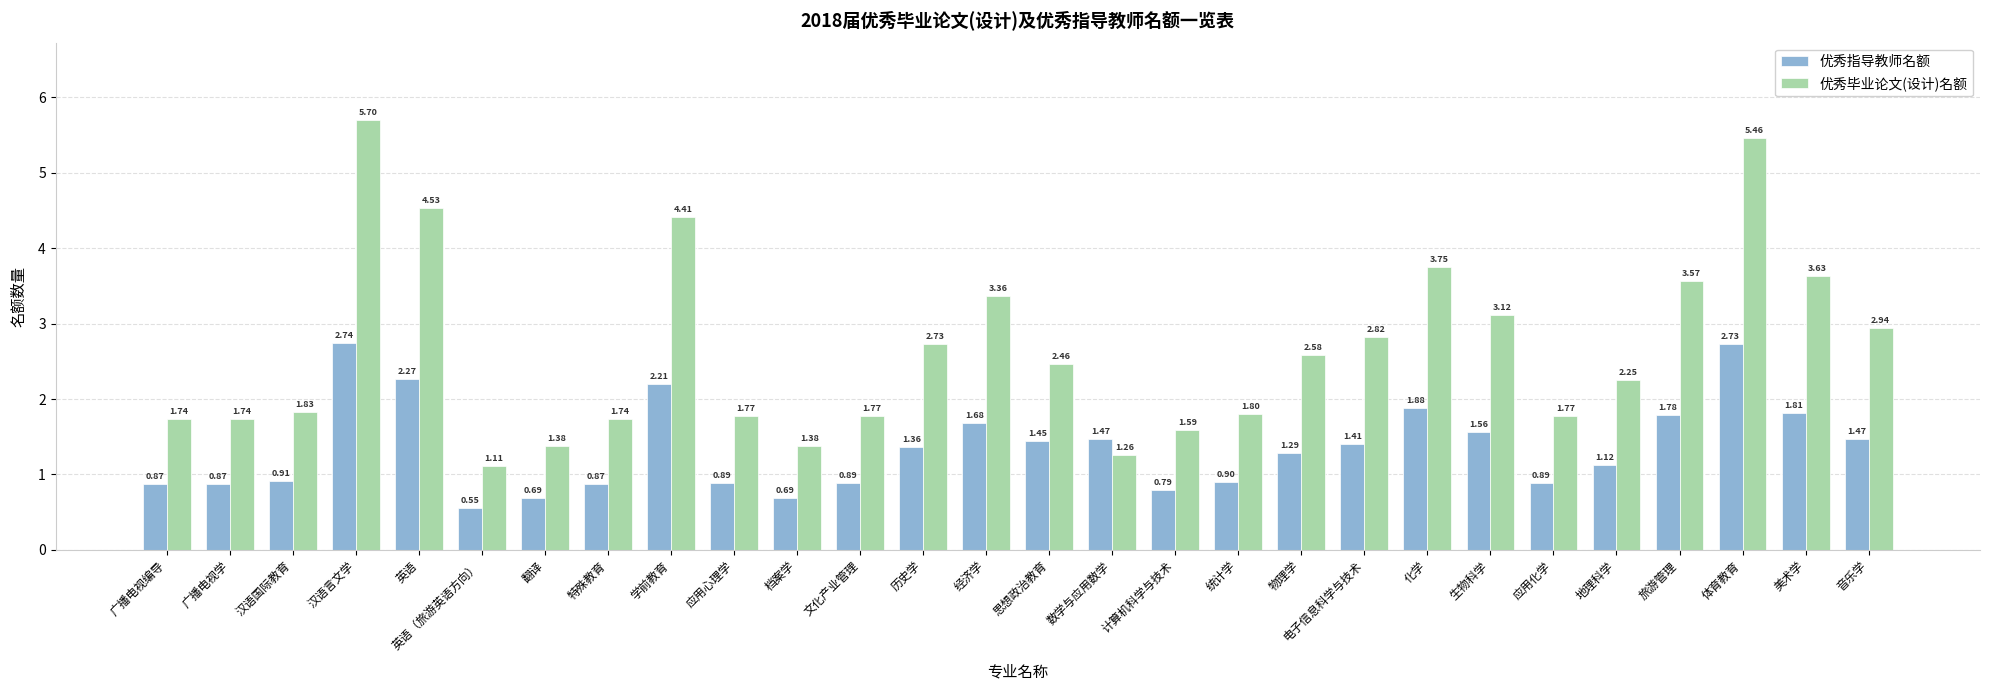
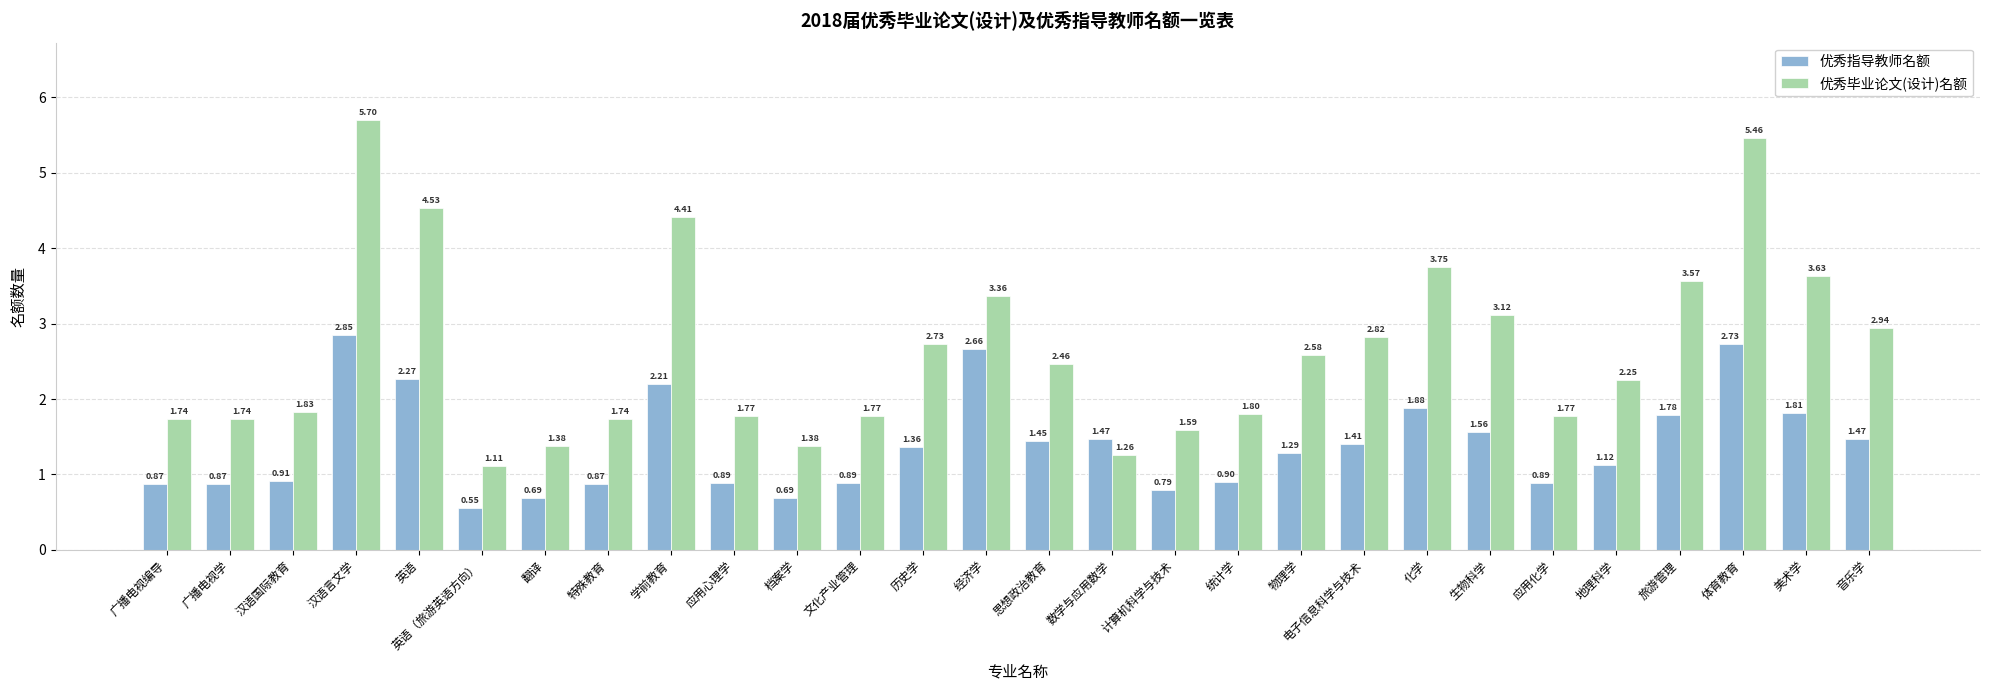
  {
    "优秀指导教师名额": {
      "广播电视编导": 0.87,
      "广播电视学": 0.87,
      "汉语国际教育": 0.91,
-     "汉语言文学": 2.74,
+     "汉语言文学": 2.85,
      "英语": 2.27,
      "英语（旅游英语方向）": 0.55,
      "翻译": 0.69,
      "特殊教育": 0.87,
      "学前教育": 2.21,
      "应用心理学": 0.89,
      "档案学": 0.69,
      "文化产业管理": 0.89,
      "历史学": 1.36,
-     "经济学": 1.68,
+     "经济学": 2.66,
      "思想政治教育": 1.45,
      "数学与应用数学": 1.47,
      "计算机科学与技术": 0.79,
      "统计学": 0.90,
      "物理学": 1.29,
      "电子信息科学与技术": 1.41,
      "化学": 1.88,
      "生物科学": 1.56,
      "应用化学": 0.89,
      "地理科学": 1.12,
      "旅游管理": 1.78,
      "体育教育": 2.73,
      "美术学": 1.81,
      "音乐学": 1.47
    },
    "优秀毕业论文(设计)名额": {
      "广播电视编导": 1.74,
      "广播电视学": 1.74,
      "汉语国际教育": 1.83,
      "汉语言文学": 5.70,
      "英语": 4.53,
      "英语（旅游英语方向）": 1.11,
      "翻译": 1.38,
      "特殊教育": 1.74,
      "学前教育": 4.41,
      "应用心理学": 1.77,
      "档案学": 1.38,
      "文化产业管理": 1.77,
      "历史学": 2.73,
      "经济学": 3.36,
      "思想政治教育": 2.46,
      "数学与应用数学": 1.26,
      "计算机科学与技术": 1.59,
      "统计学": 1.80,
      "物理学": 2.58,
      "电子信息科学与技术": 2.82,
      "化学": 3.75,
      "生物科学": 3.12,
      "应用化学": 1.77,
      "地理科学": 2.25,
      "旅游管理": 3.57,
      "体育教育": 5.46,
      "美术学": 3.63,
      "音乐学": 2.94
    }
  }
